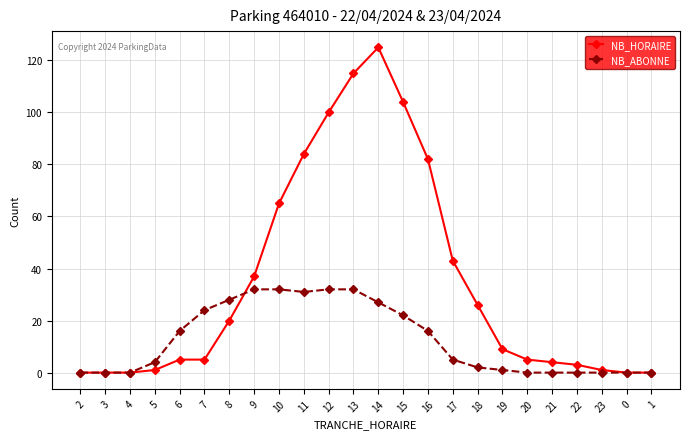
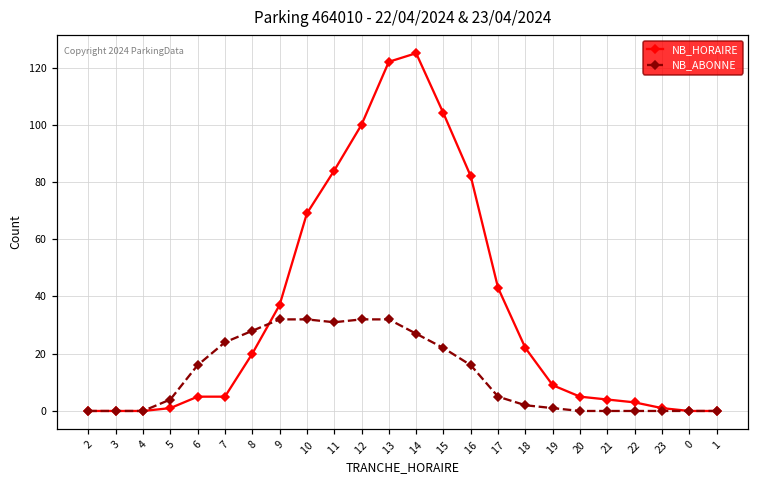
  {
    "NB_HORAIRE": {
      "5": 1,
      "6": 5,
      "7": 5,
      "8": 20,
      "9": 37,
-     "10": 65,
+     "10": 69,
      "11": 84,
      "12": 100,
-     "13": 115,
+     "13": 122,
      "14": 125,
      "15": 104,
      "16": 82,
      "17": 43,
-     "18": 26,
+     "18": 22,
      "19": 9,
      "20": 5,
      "21": 4,
      "22": 3,
      "23": 1
    },
    "NB_ABONNE": {
      "5": 4,
      "6": 16,
      "7": 24,
      "8": 28,
      "9": 32,
      "10": 32,
      "11": 31,
      "12": 32,
      "13": 32,
      "14": 27,
      "15": 22,
      "16": 16,
      "17": 5,
      "18": 2,
      "19": 1,
      "20": 0,
      "21": 0,
      "22": 0,
      "23": 0
    }
  }
